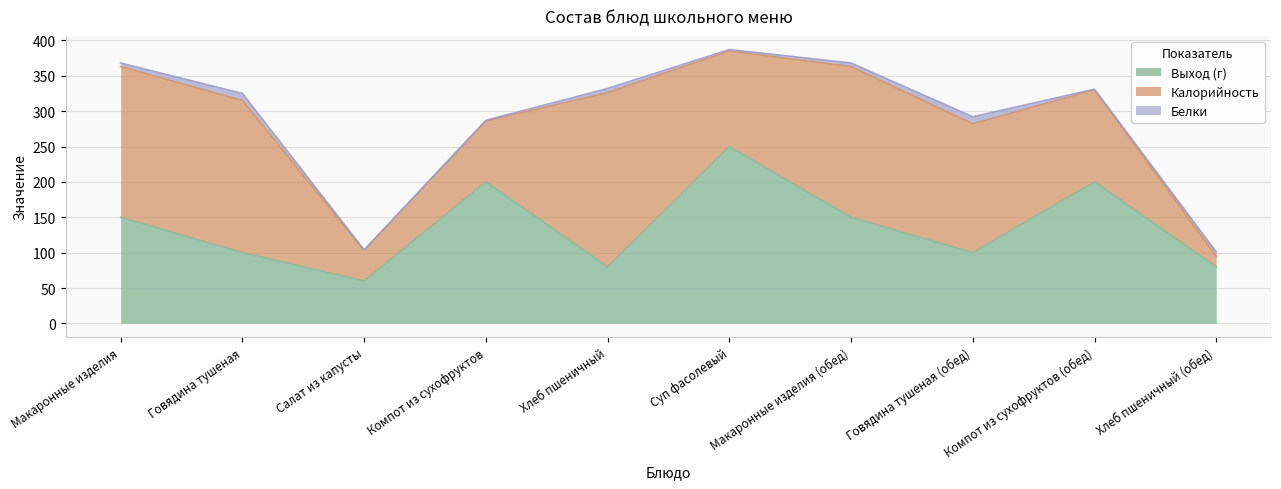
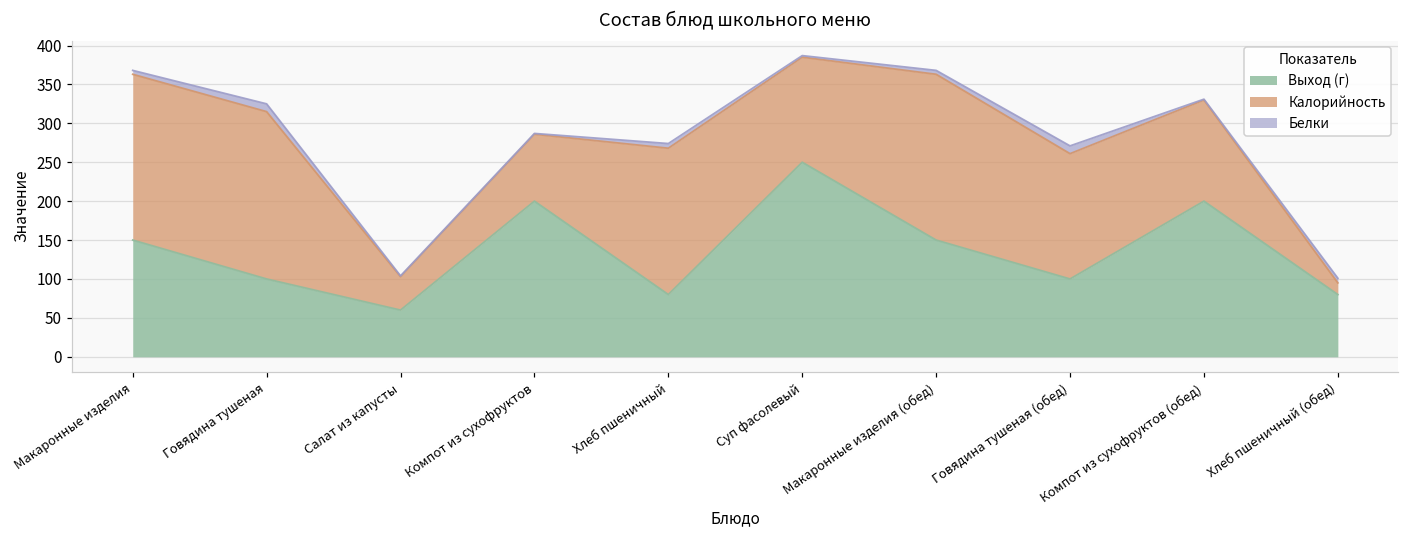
  {
    "Калорийность": {
      "Макаронные изделия": 210,
      "Говядина тушеная": 220,
-     "Хлеб пшеничный": 250,
+     "Хлеб пшеничный": 190,
      "Макаронные изделия (обед)": 210,
-     "Говядина тушеная (обед)": 180,
+     "Говядина тушеная (обед)": 160,
      "Хлеб пшеничный (обед)": 20
    }
  }
